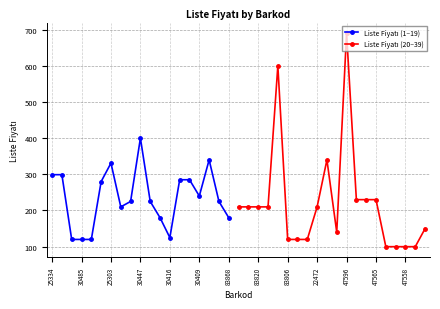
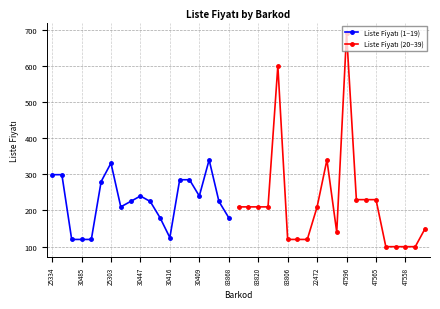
  {
    "Liste Fiyatı (1–19)": {
      "25334": 300,
      "30485": 120,
      "25303": 330,
-     "30447": 400,
+     "30447": 240,
      "30416": 130,
      "30409": 240,
      "83868": 180
    },
    "Liste Fiyatı (20–39)": {
      "83820": 210,
      "83806": 120,
      "22472": 210,
      "47565": 230,
      "47558": 100
    }
  }
